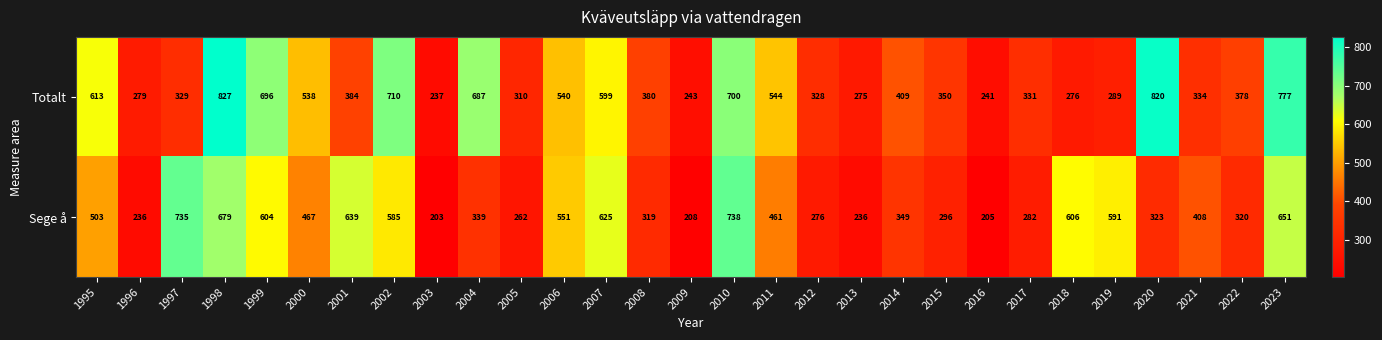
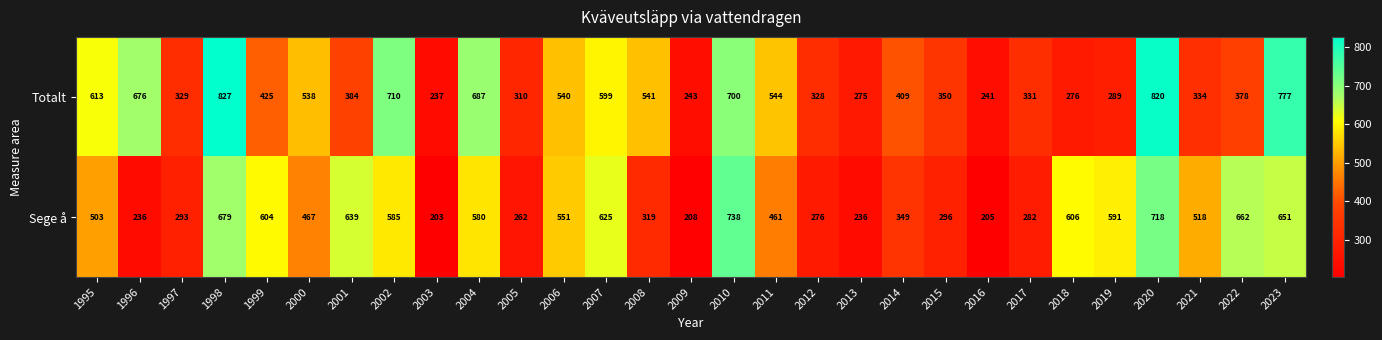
  {
    "Totalt": {
      "1995": 613,
-     "1996": 279,
+     "1996": 676,
      "1997": 329,
      "1998": 827,
-     "1999": 696,
+     "1999": 425,
      "2000": 538,
      "2001": 384,
      "2002": 710,
      "2003": 237,
      "2004": 687,
      "2005": 310,
      "2006": 540,
      "2007": 599,
-     "2008": 380,
+     "2008": 541,
      "2009": 243,
      "2010": 700,
      "2011": 544,
      "2012": 328,
      "2013": 275,
      "2014": 409,
      "2015": 350,
      "2016": 241,
      "2017": 331,
      "2018": 276,
      "2019": 289,
      "2020": 820,
      "2021": 334,
      "2022": 378,
      "2023": 777
    },
    "Sege å": {
      "1995": 503,
      "1996": 236,
-     "1997": 735,
+     "1997": 293,
      "1998": 679,
      "1999": 604,
      "2000": 467,
      "2001": 639,
      "2002": 585,
      "2003": 203,
-     "2004": 339,
+     "2004": 580,
      "2005": 262,
      "2006": 551,
      "2007": 625,
      "2008": 319,
      "2009": 208,
      "2010": 738,
      "2011": 461,
      "2012": 276,
      "2013": 236,
      "2014": 349,
      "2015": 296,
      "2016": 205,
      "2017": 282,
      "2018": 606,
      "2019": 591,
-     "2020": 323,
-     "2021": 408,
-     "2022": 320,
+     "2020": 718,
+     "2021": 518,
+     "2022": 662,
      "2023": 651
    }
  }
